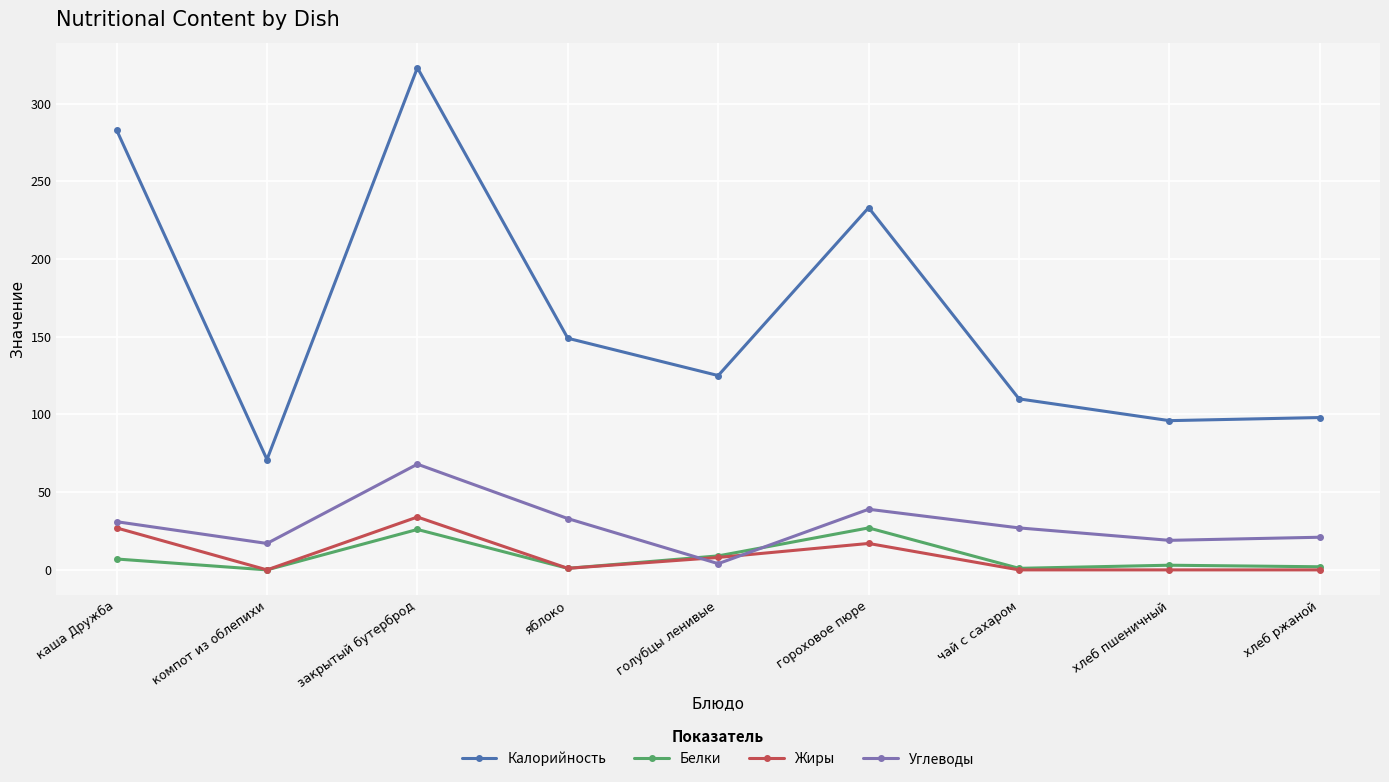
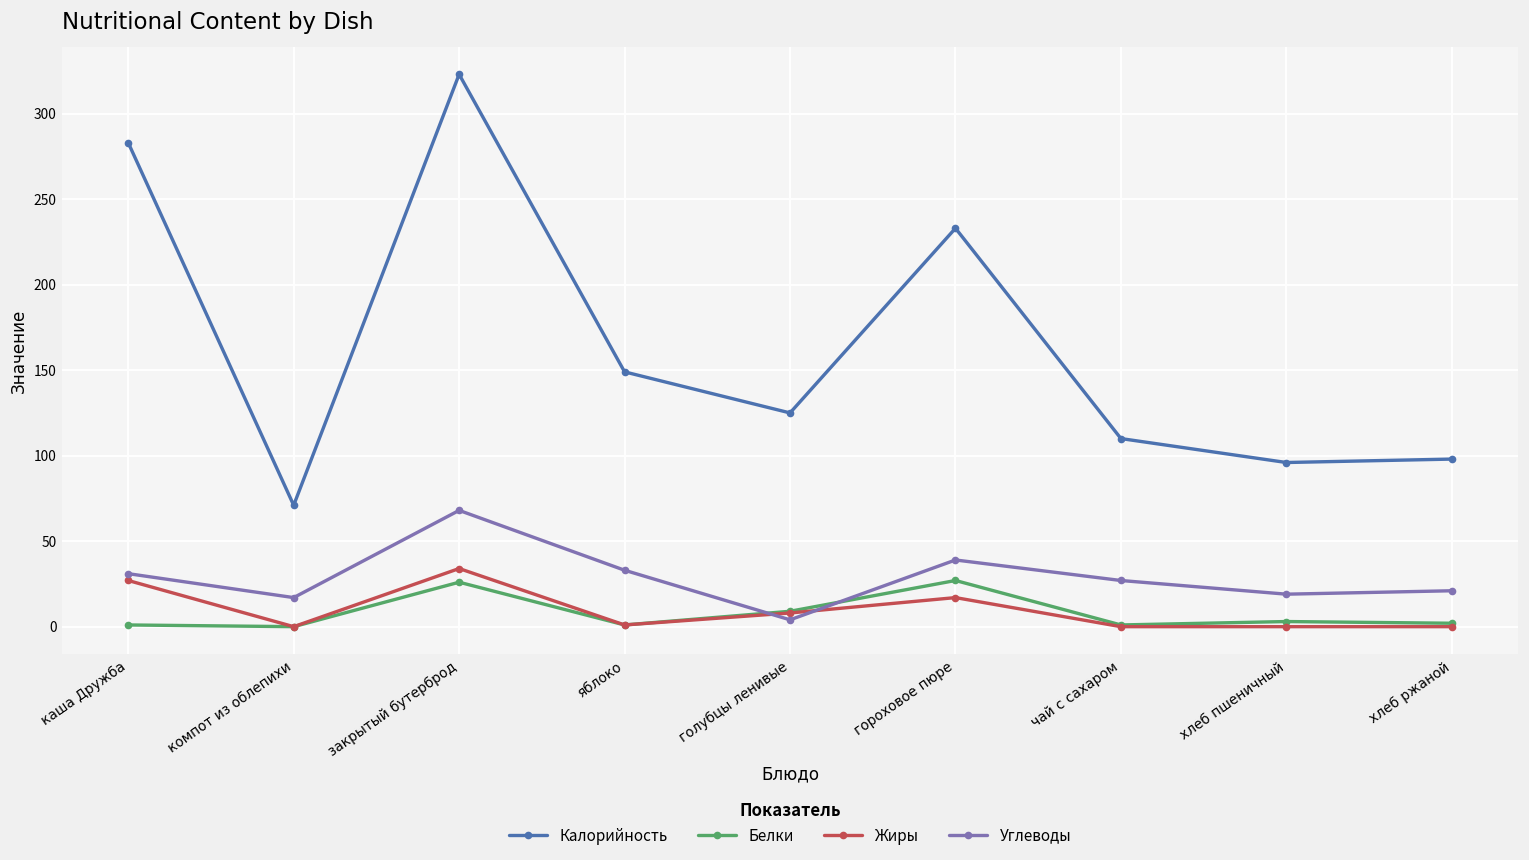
  {
    "Белки": {
-     "каша Дружба": 7,
+     "каша Дружба": 1,
      "закрытый бутерброд": 26,
      "гороховое пюре": 27,
      "хлеб пшеничный": 3,
      "хлеб ржаной": 2
    },
    "Жиры": {
      "каша Дружба": 27,
      "закрытый бутерброд": 34,
      "гороховое пюре": 17,
      "хлеб пшеничный": 0,
      "хлеб ржаной": 0
    }
  }
